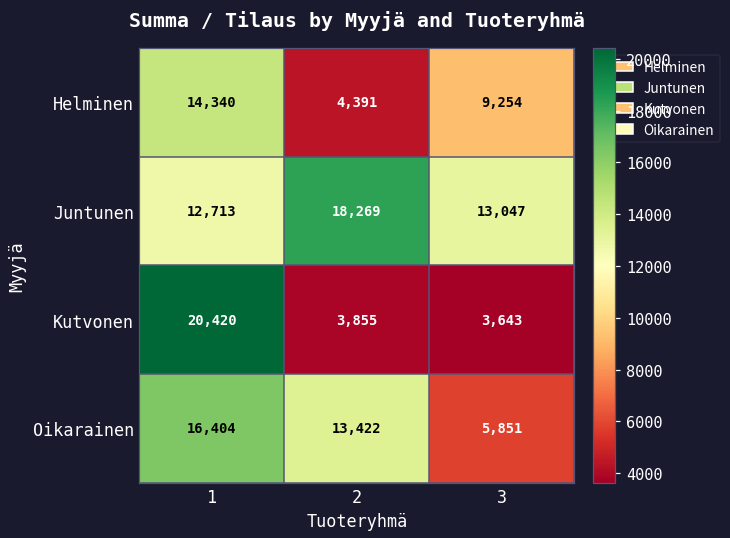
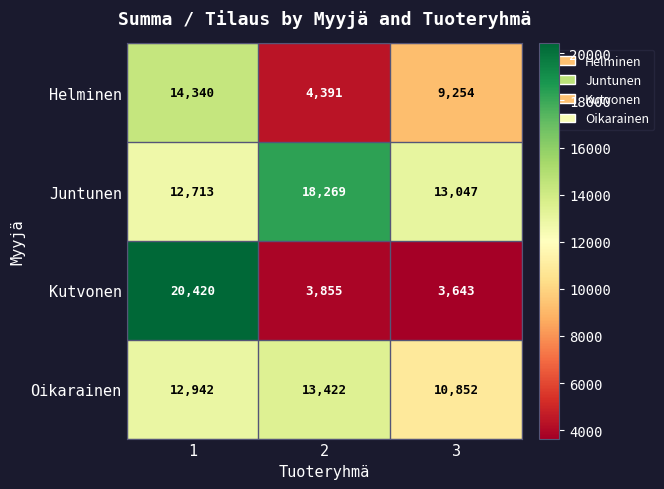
  {
    "Helminen": {
      "1": "14,340",
      "2": "4,391",
      "3": "9,254"
    },
    "Juntunen": {
      "1": "12,713",
      "2": "18,269",
      "3": "13,047"
    },
    "Kutvonen": {
      "1": "20,420",
      "2": "3,855",
      "3": "3,643"
    },
    "Oikarainen": {
-     "1": "16,404",
+     "1": "12,942",
      "2": "13,422",
-     "3": "5,851"
+     "3": "10,852"
    }
  }
